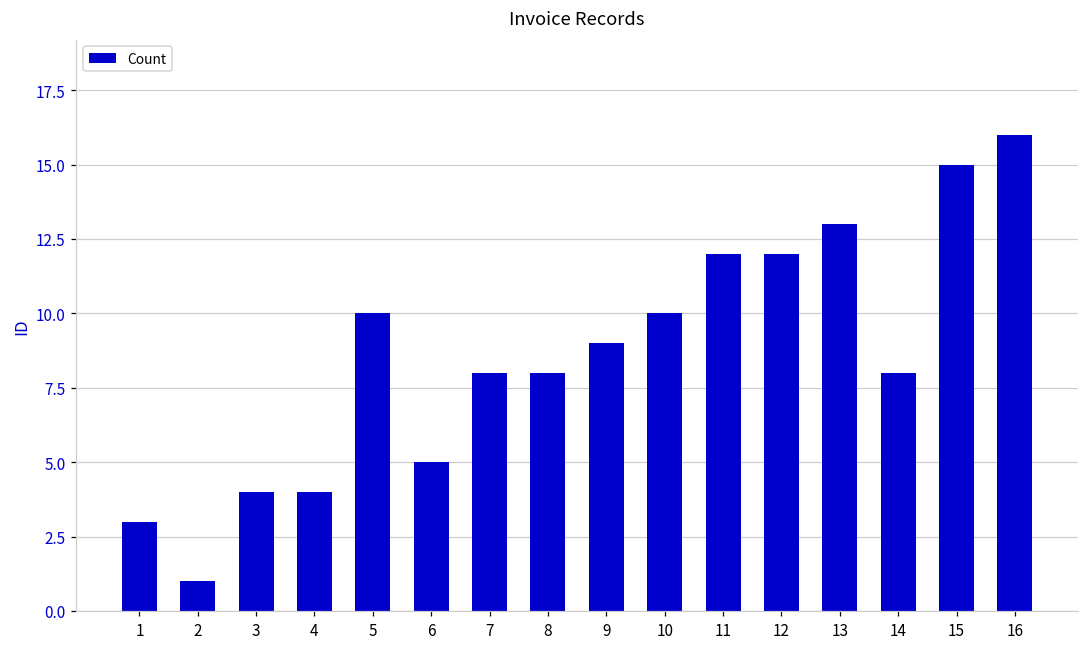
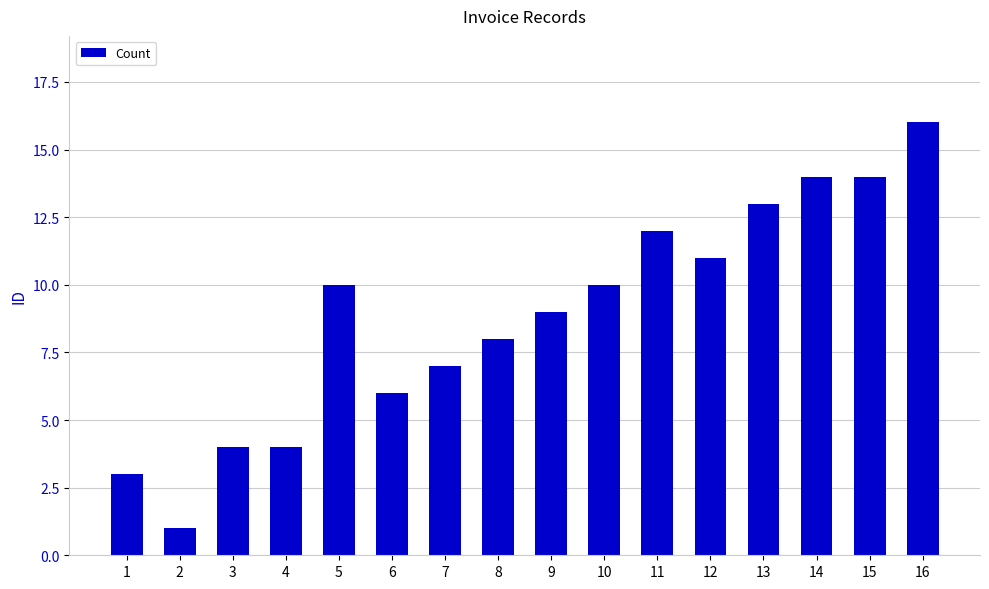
  {
    "1": 3,
    "2": 1,
    "3": 4,
    "4": 4,
    "5": 10,
-   "6": 5,
-   "7": 8,
+   "6": 6,
+   "7": 7,
    "8": 8,
    "9": 9,
    "10": 10,
    "11": 12,
-   "12": 12,
+   "12": 11,
    "13": 13,
-   "14": 8,
-   "15": 15,
+   "14": 14,
+   "15": 14,
    "16": 16
  }
